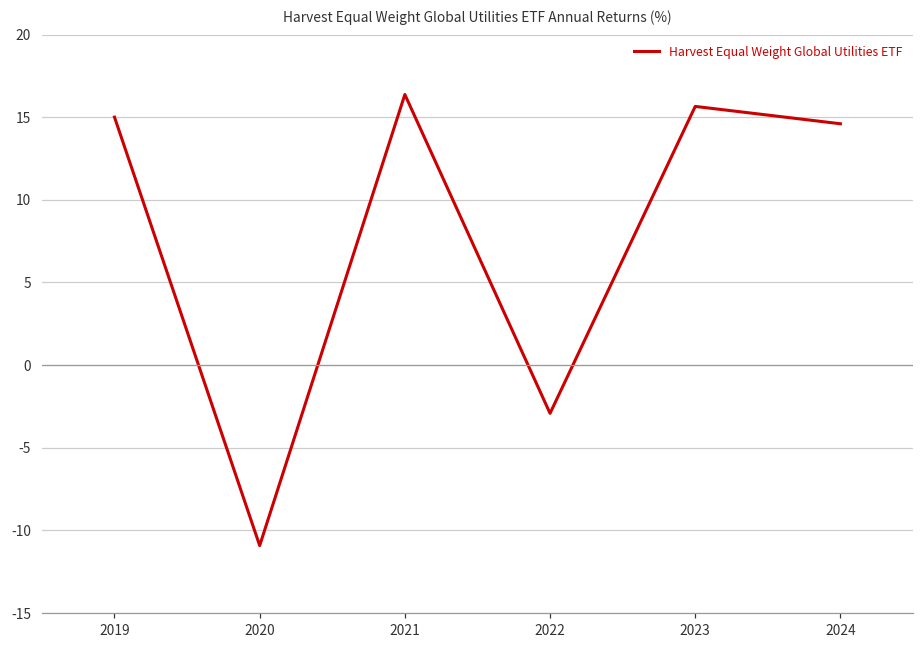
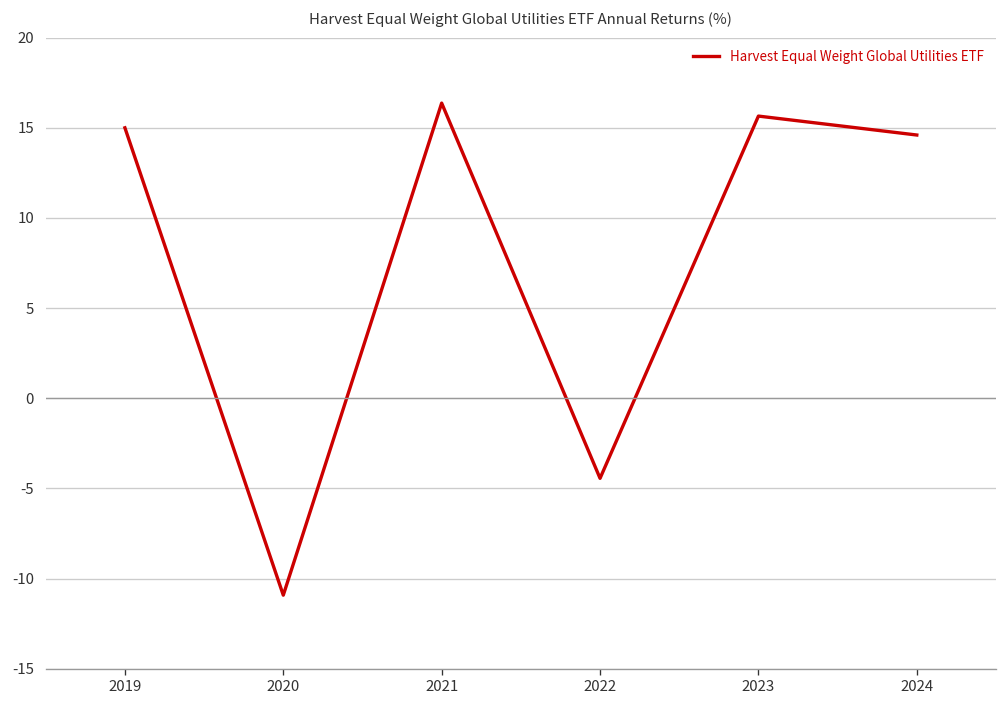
  {
    "2019": 15.0,
    "2020": -10.9,
    "2021": 16.4,
-   "2022": -2.9,
+   "2022": -4.4,
    "2023": 15.7,
    "2024": 14.6
  }
